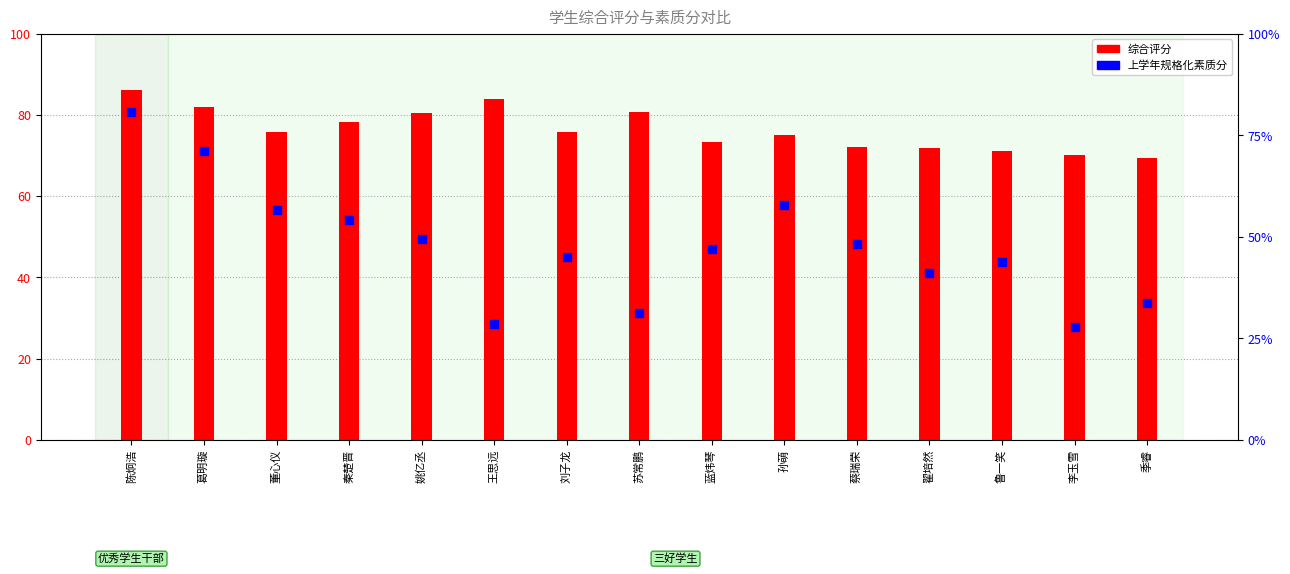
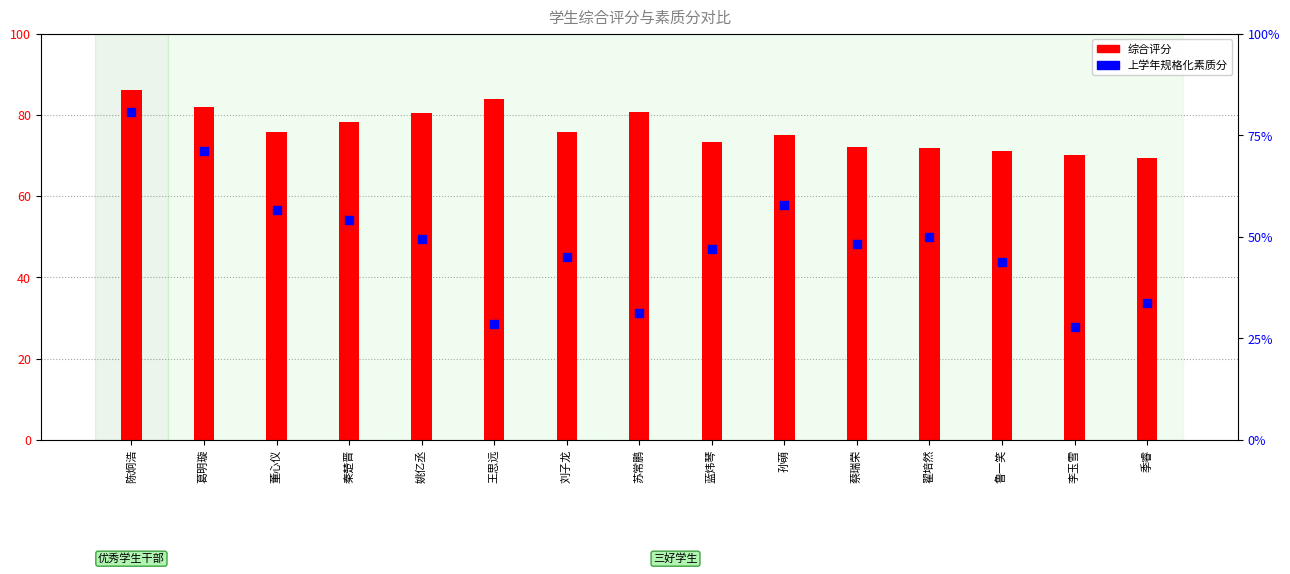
  {
    "综合评分": {
      "陈炯浩": "86",
      "葛明璇": "82",
      "董心仪": "76",
      "秦楚晋": "78",
      "姚亿丞": "80",
      "王思远": "84",
      "刘子龙": "76",
      "苏常鹏": "81",
      "蓝炜琴": "73",
      "孙萌": "75",
      "蔡瑞荣": "72",
      "翟培然": "72",
      "鲁一笑": "71",
      "李玉雪": "70",
      "季睿": "69"
    },
    "上学年规格化素质分": {
-     "翟培然": "41%"
+     "翟培然": "50%"
    }
  }
